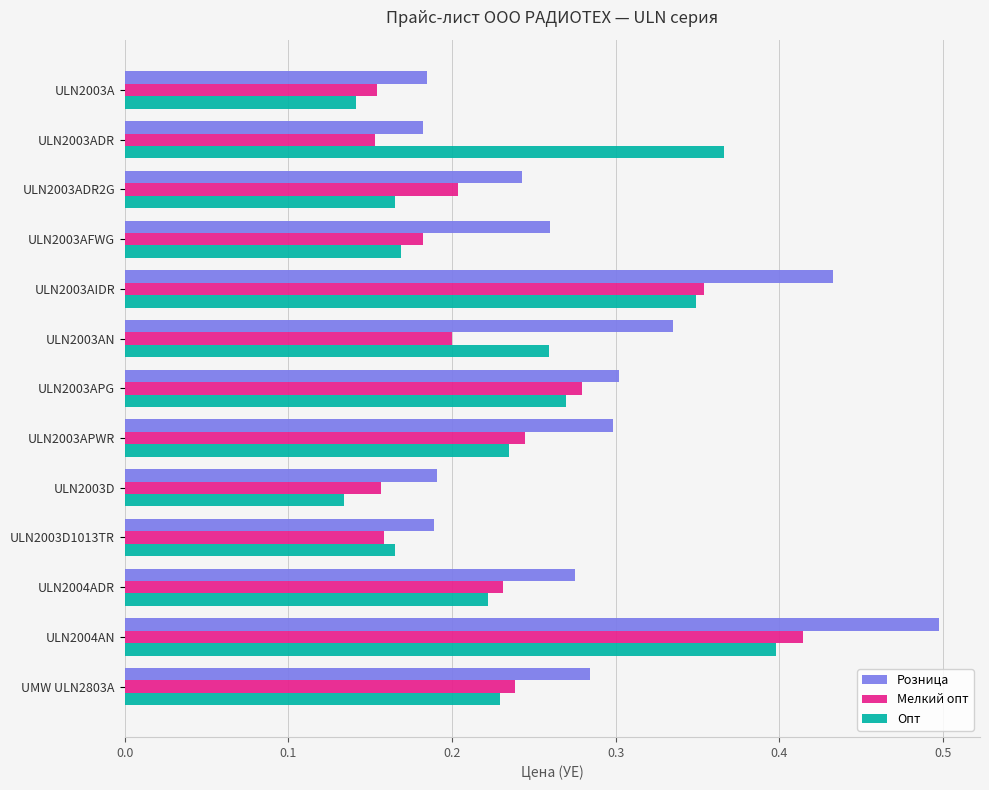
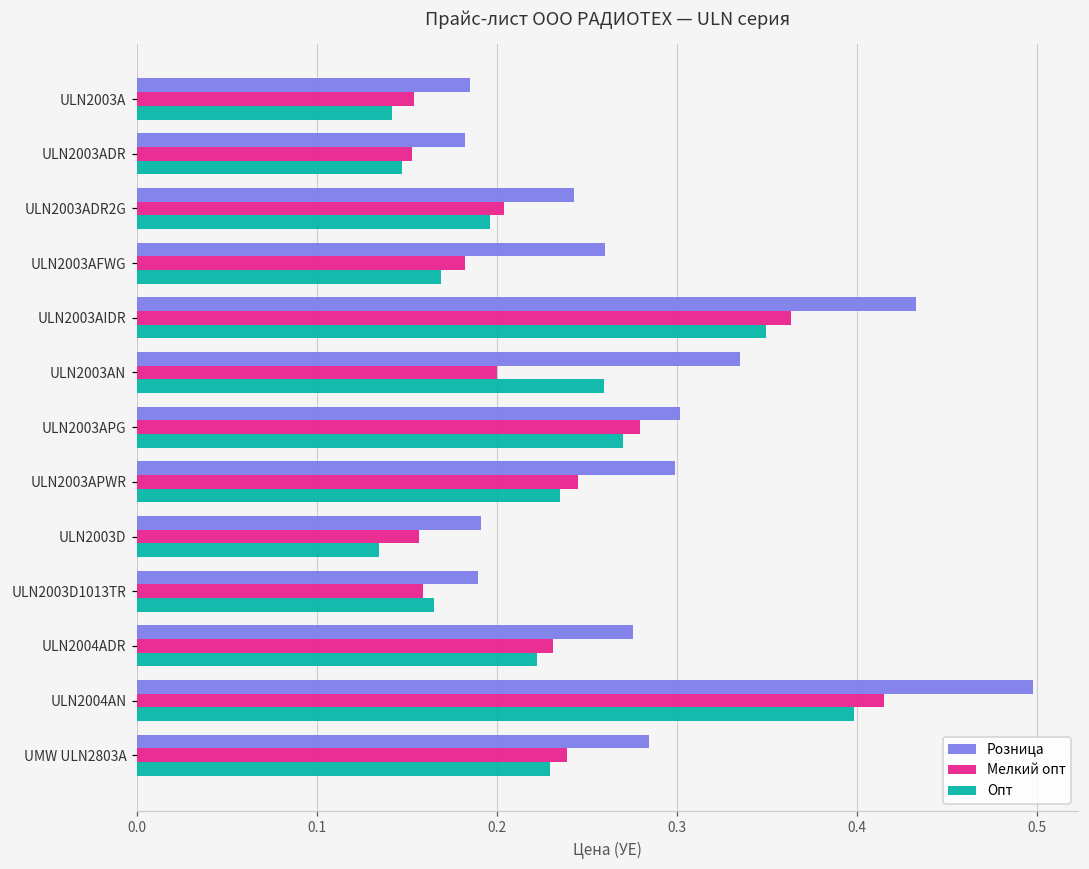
  {
    "Розница": {
      "ULN2003A": 0.185,
      "ULN2003ADR": 0.182,
      "ULN2003ADR2G": 0.243,
      "ULN2003AFWG": 0.260,
      "ULN2003AIDR": 0.433,
      "ULN2003AN": 0.335,
      "ULN2003APG": 0.302,
      "ULN2003APWR": 0.299,
      "ULN2003D": 0.191,
      "ULN2003D1013TR": 0.189,
      "ULN2004ADR": 0.275,
      "ULN2004AN": 0.498,
      "UMW ULN2803A": 0.285
    },
    "Мелкий опт": {
      "ULN2003A": 0.154,
      "ULN2003ADR": 0.153,
      "ULN2003ADR2G": 0.204,
      "ULN2003AFWG": 0.182,
-     "ULN2003AIDR": 0.354,
+     "ULN2003AIDR": 0.363,
      "ULN2003AN": 0.200,
      "ULN2003APG": 0.280,
      "ULN2003APWR": 0.245,
      "ULN2003D": 0.156,
      "ULN2003D1013TR": 0.159,
      "ULN2004ADR": 0.231,
      "ULN2004AN": 0.415,
      "UMW ULN2803A": 0.239
    },
    "Опт": {
      "ULN2003A": 0.142,
-     "ULN2003ADR": 0.366,
-     "ULN2003ADR2G": 0.165,
+     "ULN2003ADR": 0.147,
+     "ULN2003ADR2G": 0.196,
      "ULN2003AFWG": 0.169,
      "ULN2003AIDR": 0.349,
      "ULN2003AN": 0.259,
      "ULN2003APG": 0.270,
      "ULN2003APWR": 0.235,
      "ULN2003D": 0.134,
      "ULN2003D1013TR": 0.165,
      "ULN2004ADR": 0.222,
      "ULN2004AN": 0.398,
      "UMW ULN2803A": 0.229
    }
  }
